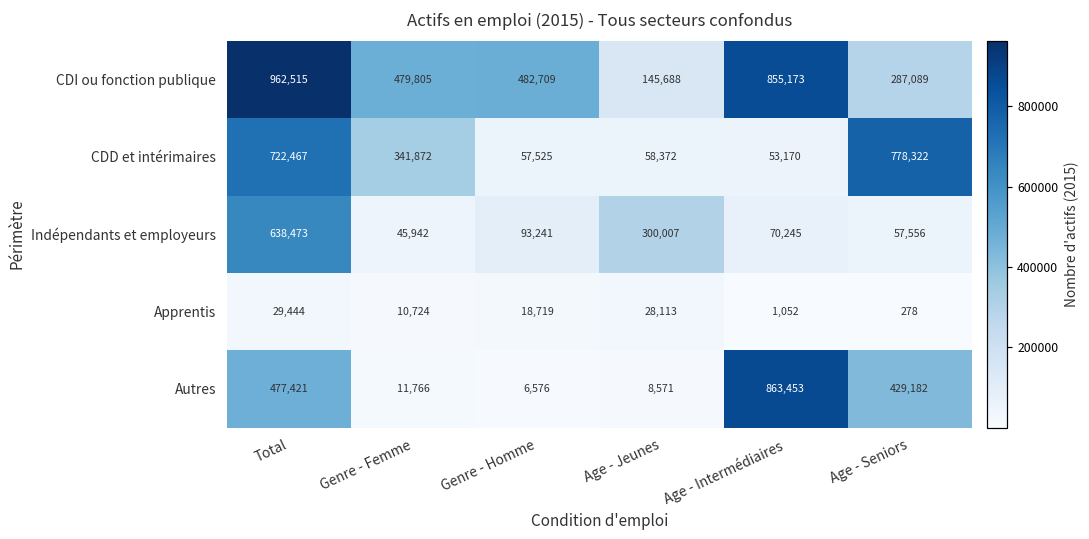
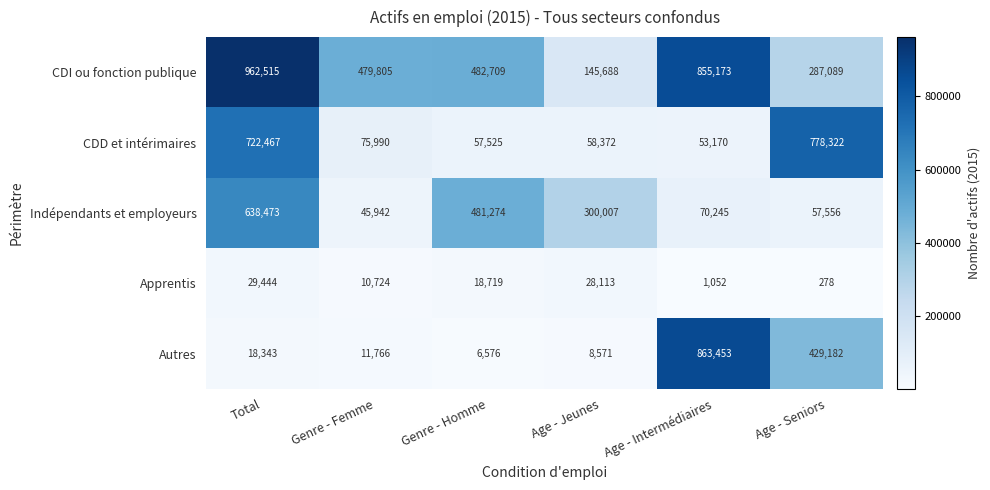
  {
    "CDI ou fonction publique": {
      "Total": "962,515",
      "Genre - Femme": "479,805",
      "Genre - Homme": "482,709",
      "Age - Jeunes": "145,688",
      "Age - Intermédiaires": "855,173",
      "Age - Seniors": "287,089"
    },
    "CDD et intérimaires": {
      "Total": "722,467",
-     "Genre - Femme": "341,872",
+     "Genre - Femme": "75,990",
      "Genre - Homme": "57,525",
      "Age - Jeunes": "58,372",
      "Age - Intermédiaires": "53,170",
      "Age - Seniors": "778,322"
    },
    "Indépendants et employeurs": {
      "Total": "638,473",
      "Genre - Femme": "45,942",
-     "Genre - Homme": "93,241",
+     "Genre - Homme": "481,274",
      "Age - Jeunes": "300,007",
      "Age - Intermédiaires": "70,245",
      "Age - Seniors": "57,556"
    },
    "Apprentis": {
      "Total": "29,444",
      "Genre - Femme": "10,724",
      "Genre - Homme": "18,719",
      "Age - Jeunes": "28,113",
      "Age - Intermédiaires": "1,052",
      "Age - Seniors": "278"
    },
    "Autres": {
-     "Total": "477,421",
+     "Total": "18,343",
      "Genre - Femme": "11,766",
      "Genre - Homme": "6,576",
      "Age - Jeunes": "8,571",
      "Age - Intermédiaires": "863,453",
      "Age - Seniors": "429,182"
    }
  }
